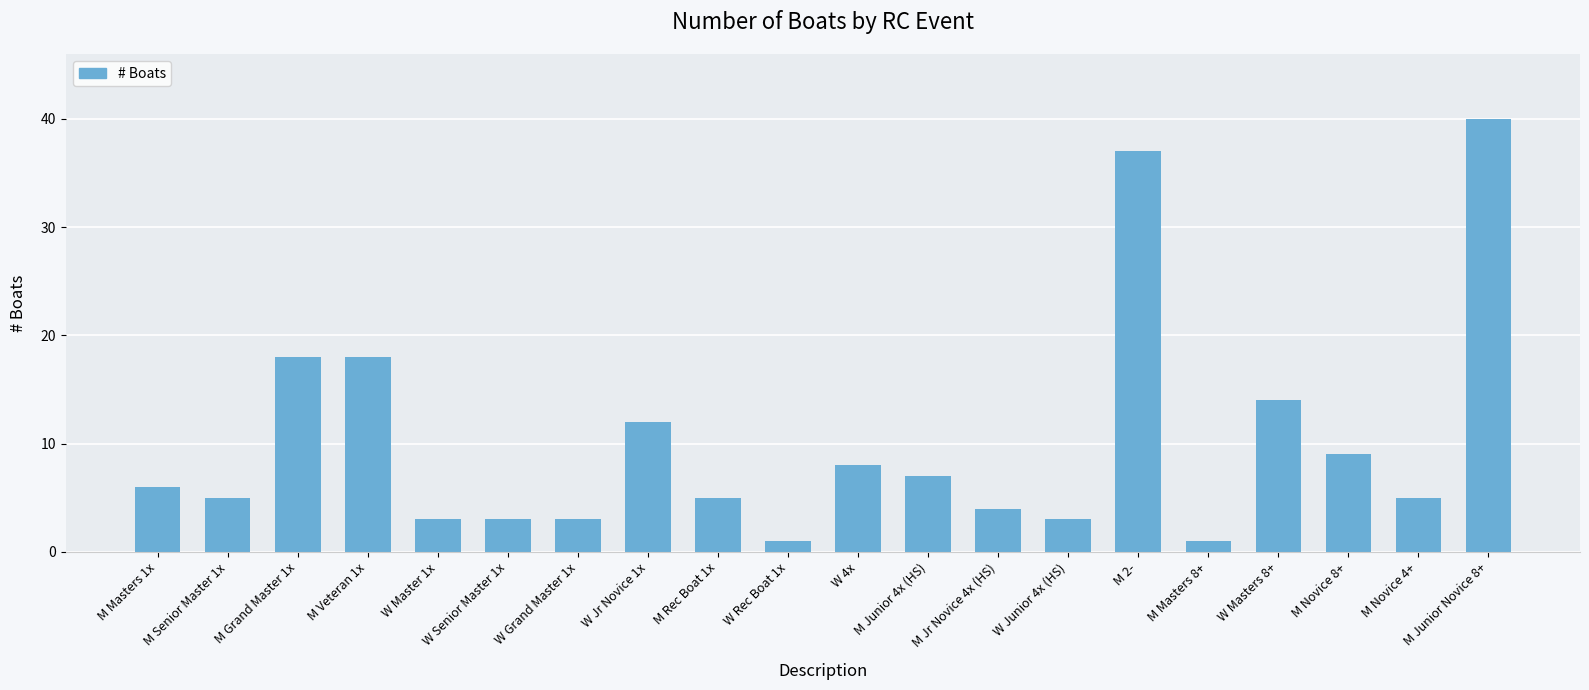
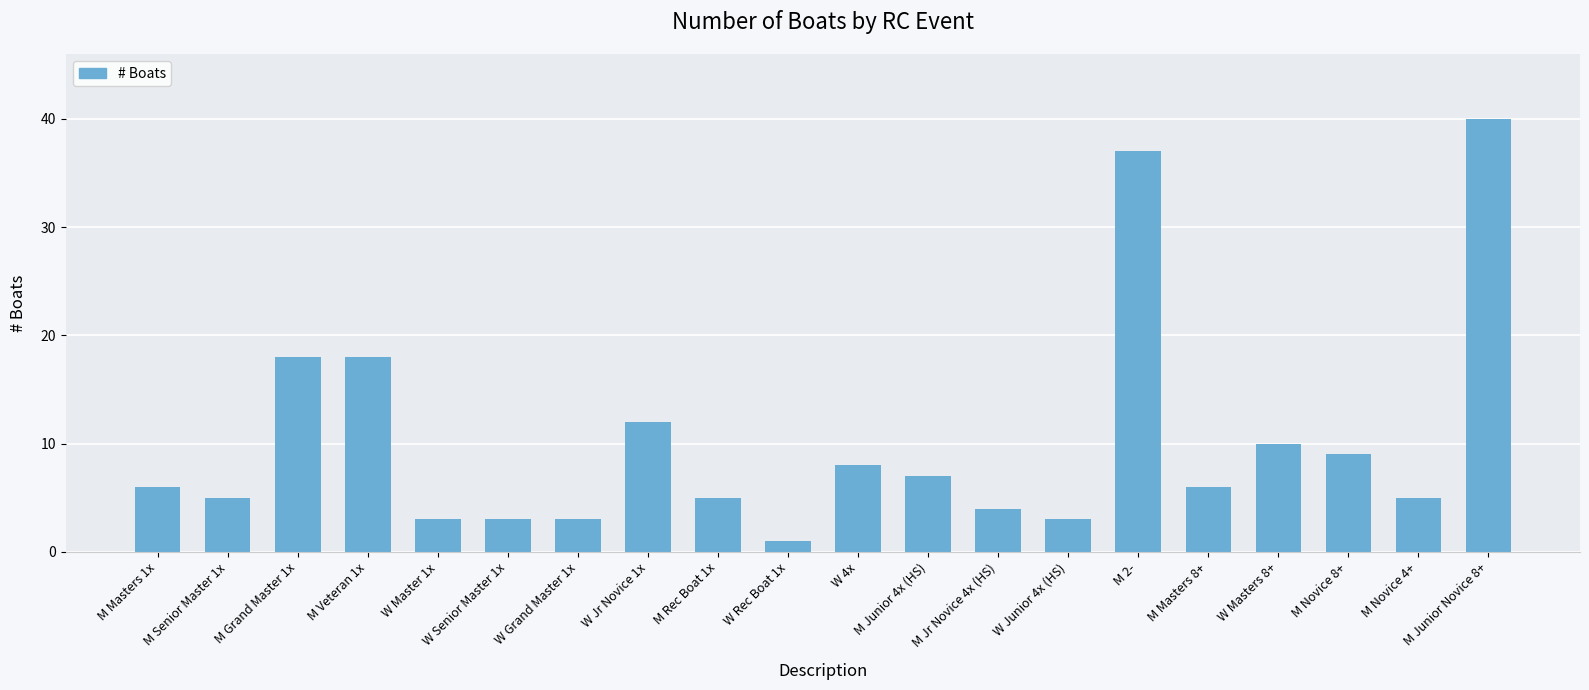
  {
    "M Masters 1x": 6,
    "M Senior Master 1x": 5,
    "M Grand Master 1x": 18,
    "M Veteran 1x": 18,
    "W Master 1x": 3,
    "W Senior Master 1x": 3,
    "W Grand Master 1x": 3,
    "W Jr Novice 1x": 12,
    "M Rec Boat 1x": 5,
    "W Rec Boat 1x": 1,
    "W 4x": 8,
    "M Junior 4x (HS)": 7,
    "M Jr Novice 4x (HS)": 4,
    "W Junior 4x (HS)": 3,
    "M 2-": 37,
-   "M Masters 8+": 1,
-   "W Masters 8+": 14,
+   "M Masters 8+": 6,
+   "W Masters 8+": 10,
    "M Novice 8+": 9,
    "M Novice 4+": 5,
    "M Junior Novice 8+": 40
  }
